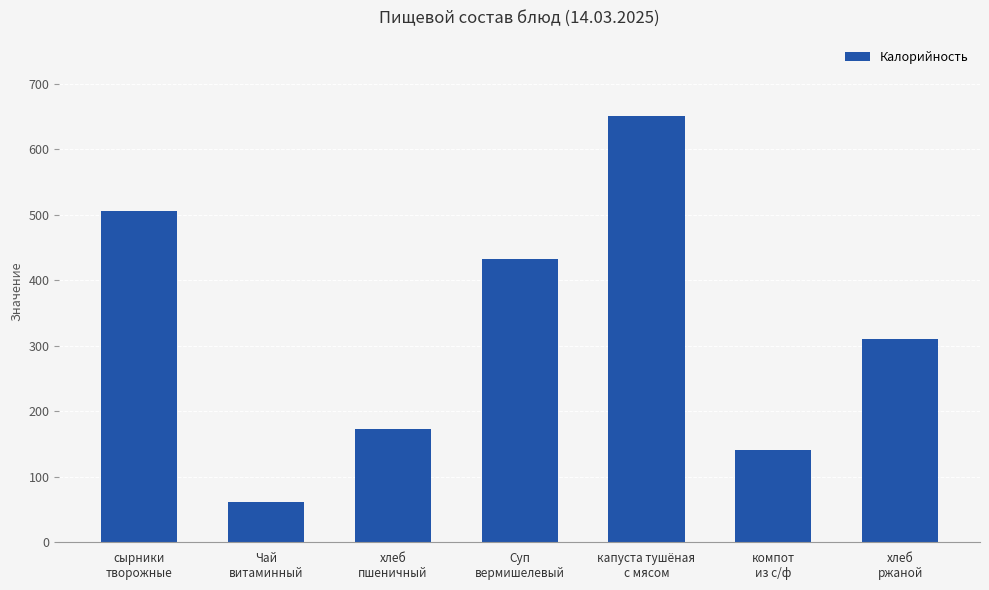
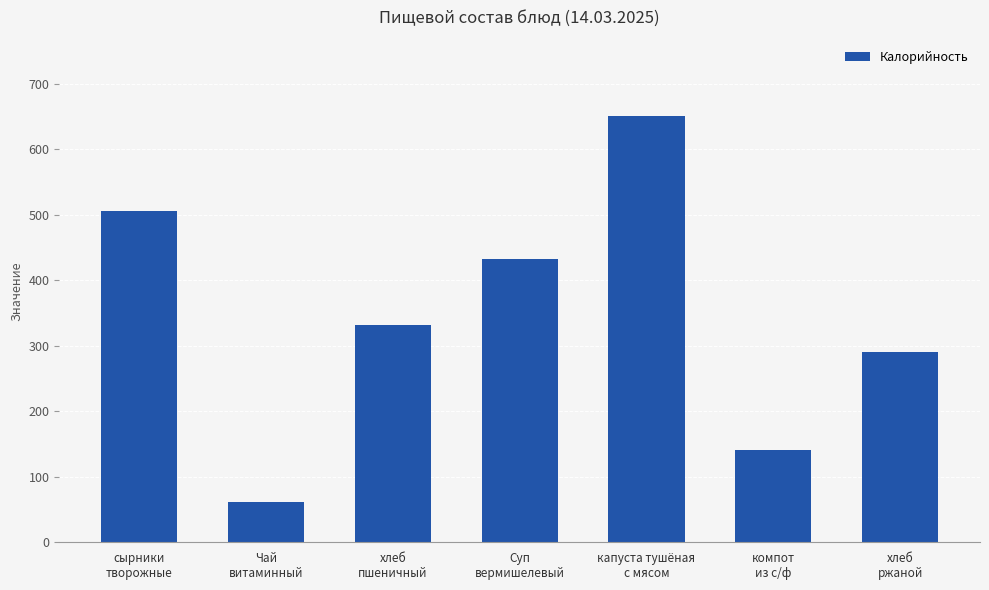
  {
    "сырники творожные": 510,
    "Чай витаминный": 60,
-   "хлеб пшеничный": 170,
+   "хлеб пшеничный": 330,
    "Суп вермишелевый": 430,
    "капуста тушёная с мясом": 650,
    "компот из с/ф": 140,
-   "хлеб ржаной": 310
+   "хлеб ржаной": 290
  }
